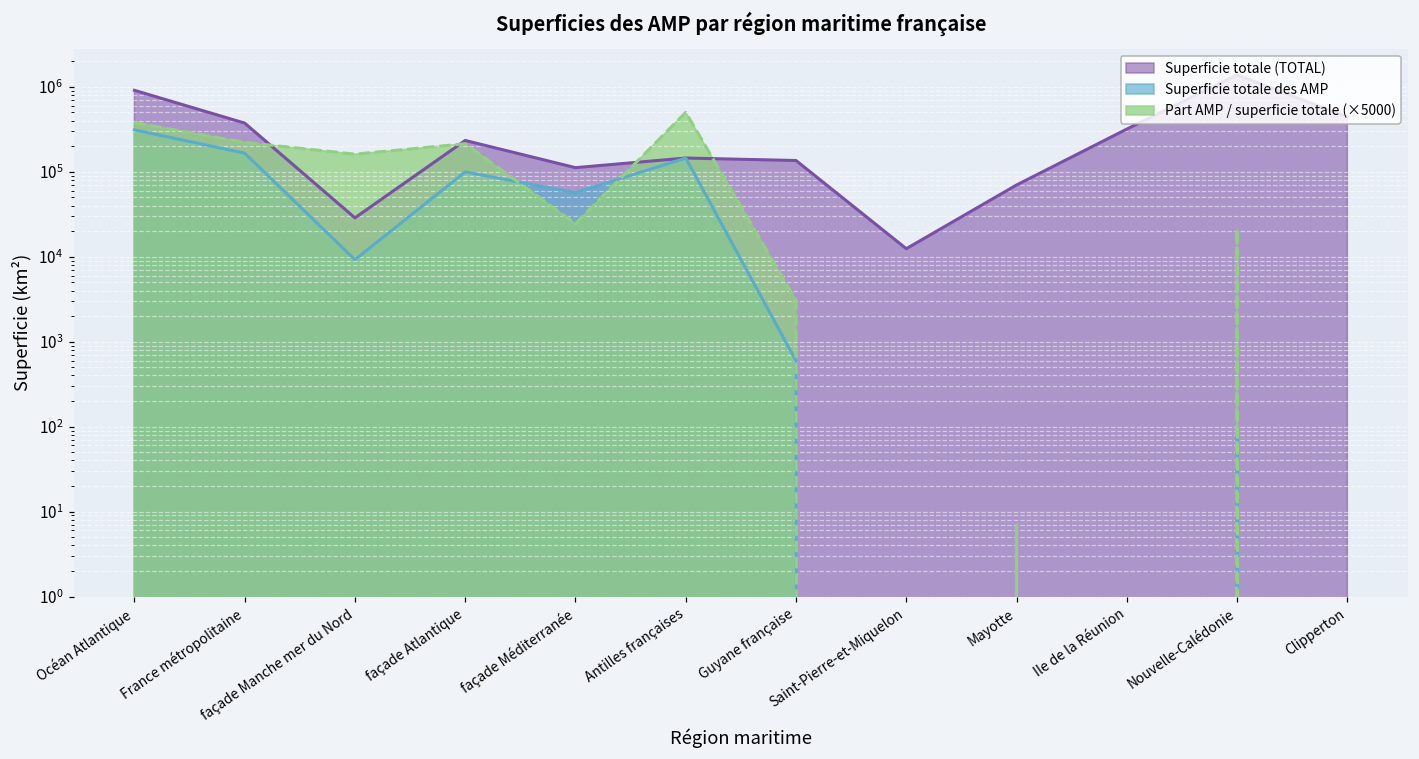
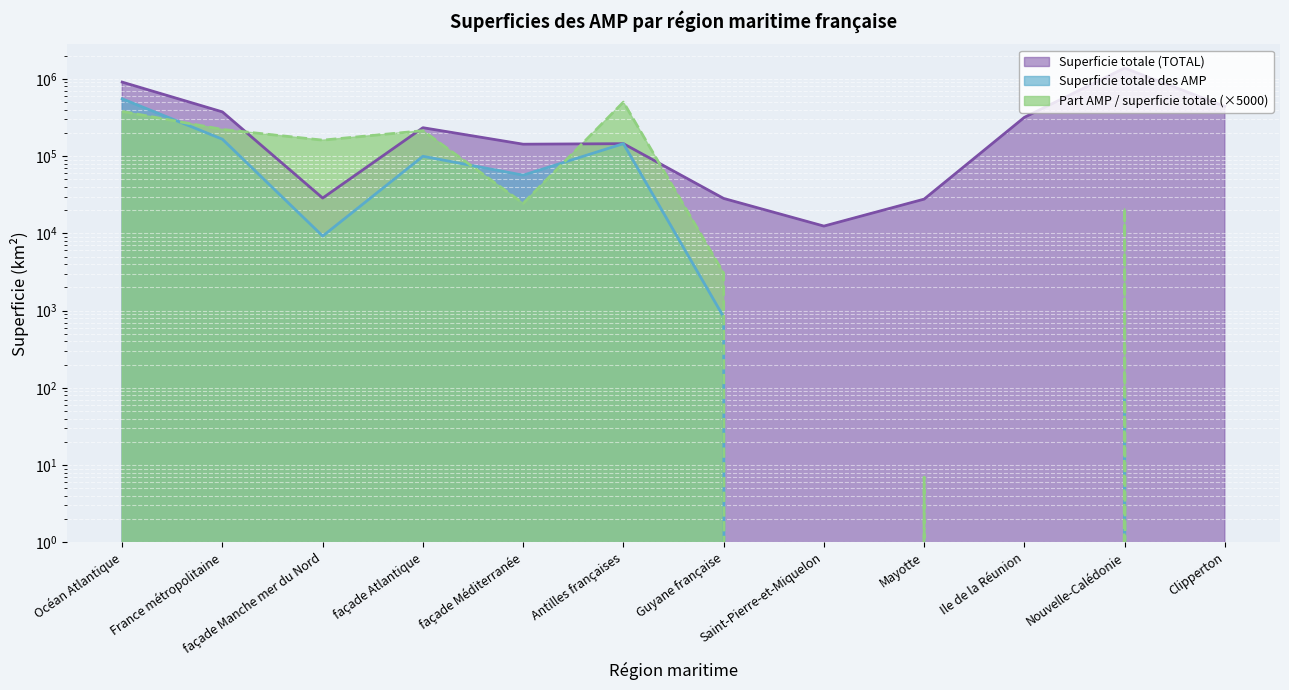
  {
    "Superficie totale (TOTAL)": {
      "Océan Atlantique": 900000,
      "France métropolitaine": 400000,
      "façade Manche mer du Nord": 29000,
      "façade Atlantique": 230000,
-     "façade Méditerranée": 110000,
-     "Guyane française": 140000,
+     "façade Méditerranée": 140000,
+     "Guyane française": 28000,
      "Saint-Pierre-et-Miquelon": 12000,
-     "Mayotte": 70000,
+     "Mayotte": 28000,
      "Ile de la Réunion": 320000
    },
    "Superficie totale des AMP": {
-     "Océan Atlantique": 310000,
+     "Océan Atlantique": 600000,
      "France métropolitaine": 170000,
      "façade Manche mer du Nord": 9000,
      "façade Atlantique": 100000,
      "façade Méditerranée": 60000,
-     "Guyane française": 600,
+     "Guyane française": 800,
      "Mayotte": 1,
      "Nouvelle-Calédonie": 90
    },
    "Part AMP / superficie totale (×5000)": {
      "Océan Atlantique": 400000,
      "France métropolitaine": 220000,
      "façade Manche mer du Nord": 160000,
      "façade Atlantique": 210000,
      "façade Méditerranée": 24000,
      "Antilles françaises": 500000,
      "Guyane française": 3100,
      "Mayotte": 7,
      "Nouvelle-Calédonie": 21000
    }
  }
